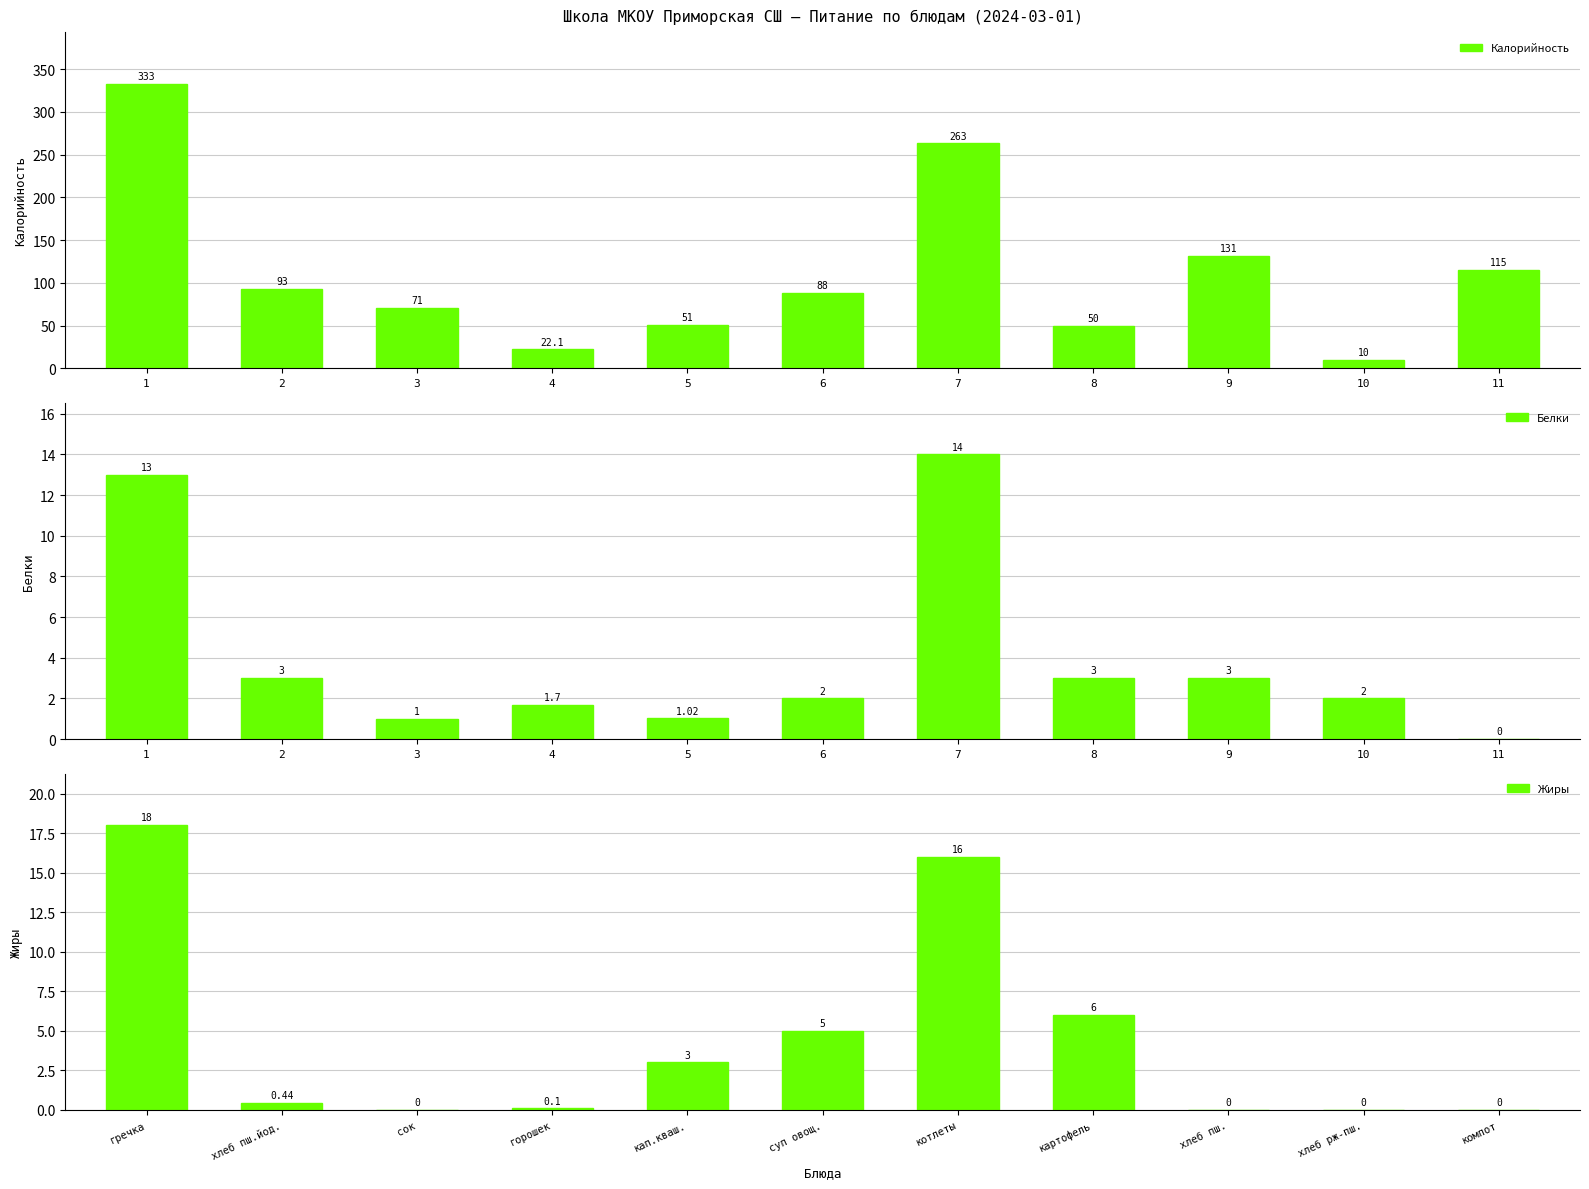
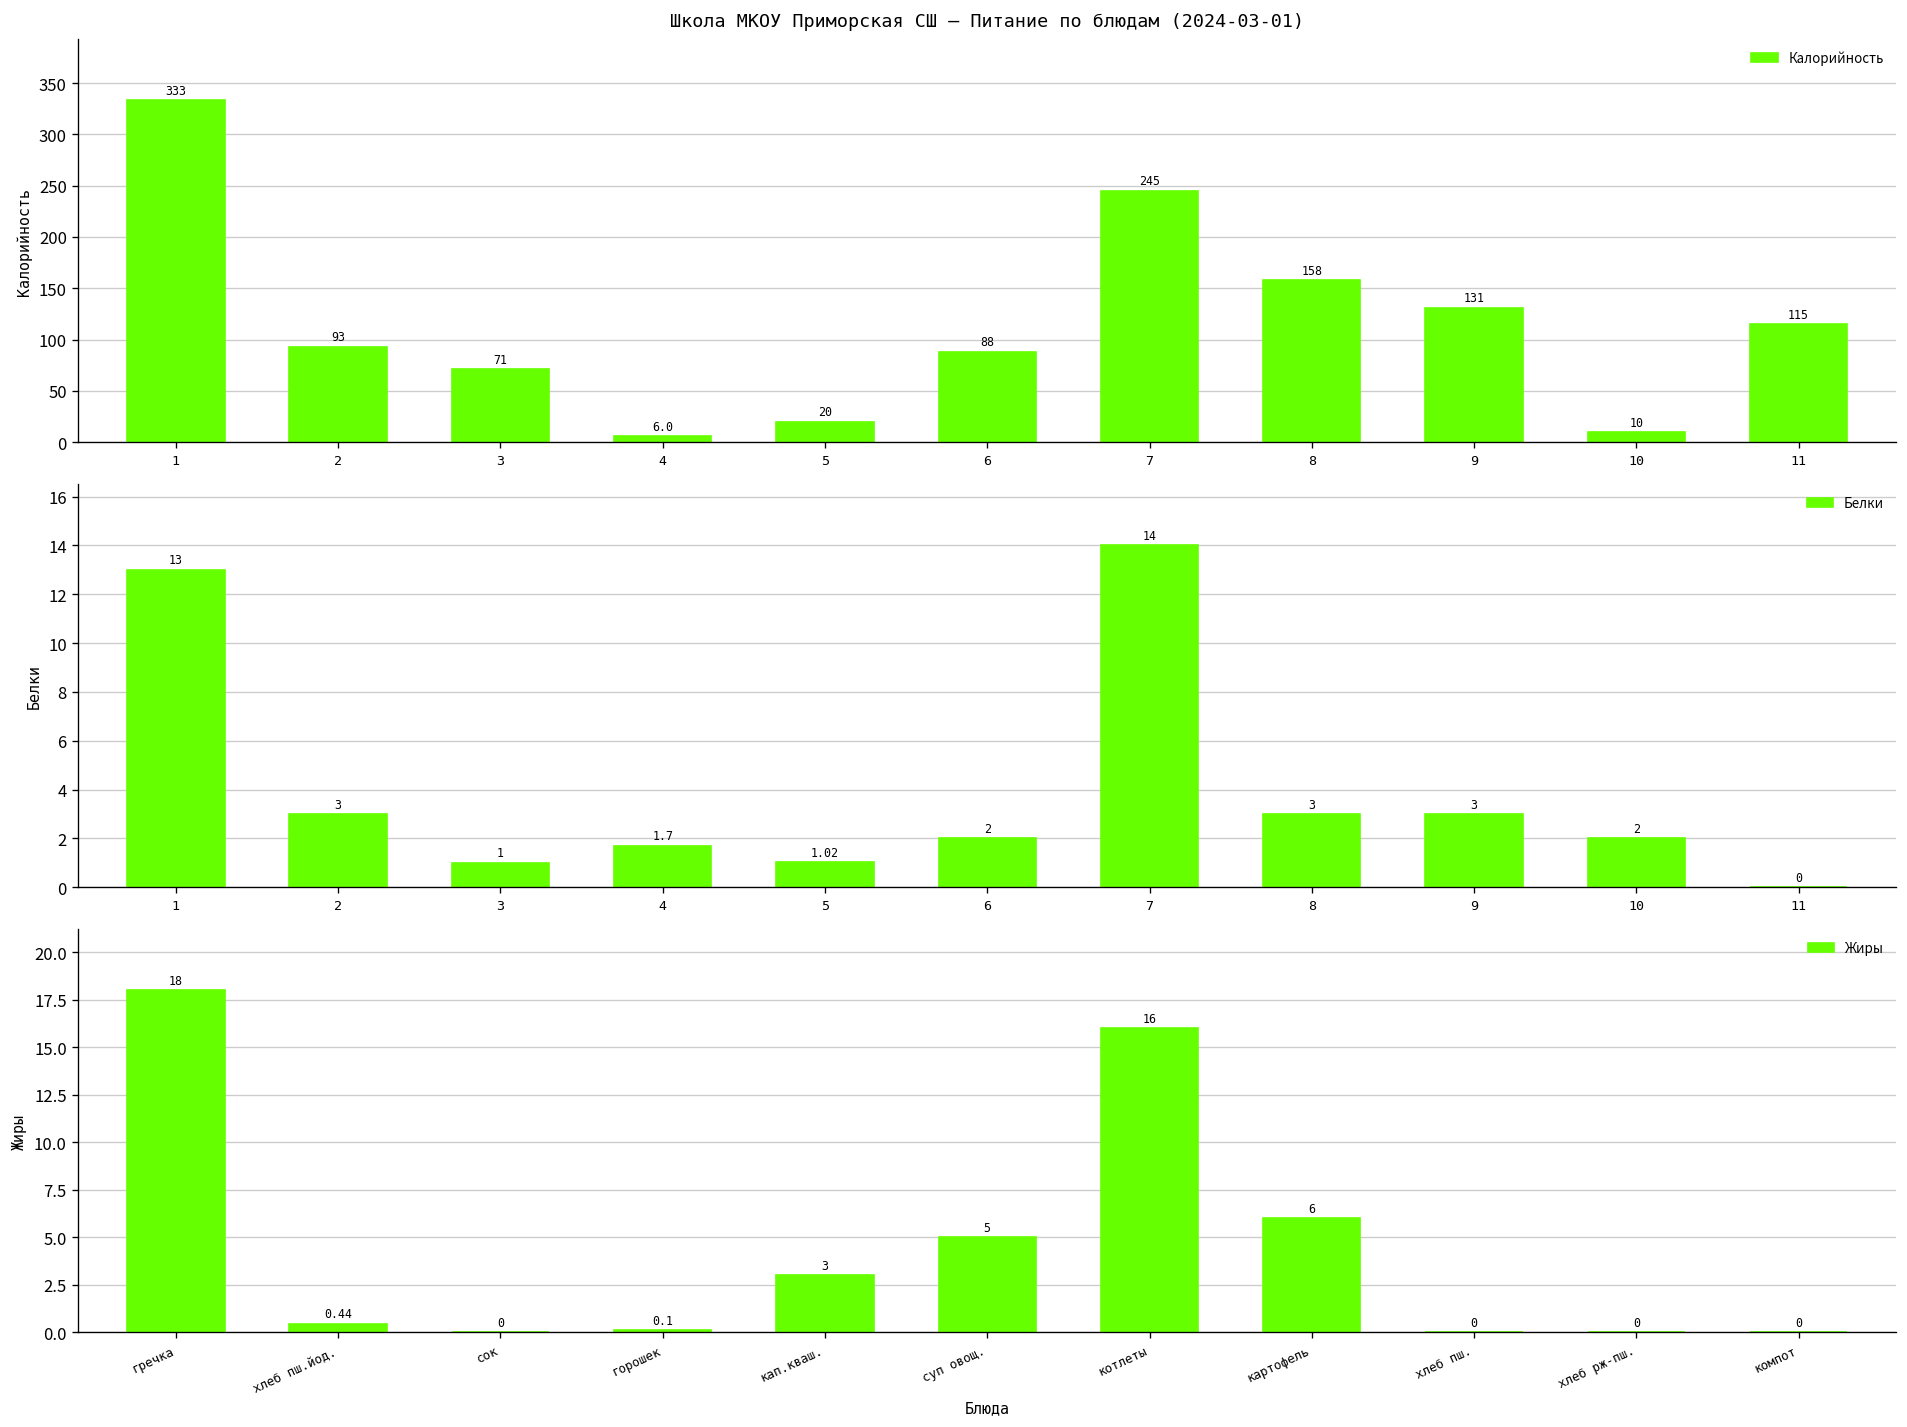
  {
    "Школа МКОУ Приморская СШ — Питание по блюдам (2024-03-01)": {
      "1": 333,
      "2": 93,
      "3": 71,
-     "4": 22.1,
-     "5": 51,
+     "4": 6.0,
+     "5": 20,
      "6": 88,
-     "7": 263,
-     "8": 50,
+     "7": 245,
+     "8": 158,
      "9": 131,
      "10": 10,
      "11": 115
    }
  }
